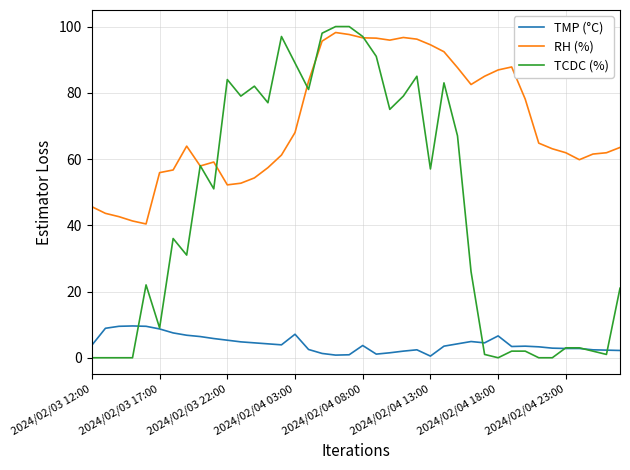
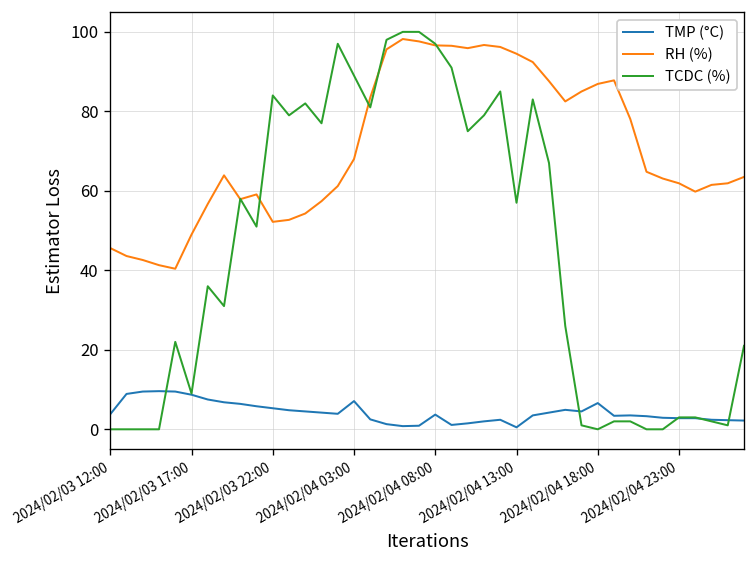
  {
    "TMP (°C)": {
      "2024/02/03 12:00": 4,
      "2024/02/03 22:00": 5,
      "2024/02/04 03:00": 7,
      "2024/02/04 08:00": 4,
      "2024/02/04 13:00": 1,
      "2024/02/04 18:00": 7
    },
    "RH (%)": {
      "2024/02/03 12:00": 46,
-     "2024/02/03 17:00": 56,
+     "2024/02/03 17:00": 49,
      "2024/02/03 22:00": 52,
      "2024/02/04 03:00": 68,
      "2024/02/04 13:00": 95,
      "2024/02/04 18:00": 87,
      "2024/02/04 23:00": 62
    },
    "TCDC (%)": {
      "2024/02/03 12:00": 0,
      "2024/02/03 22:00": 84,
      "2024/02/04 03:00": 89,
      "2024/02/04 13:00": 57,
      "2024/02/04 18:00": 0
    }
  }
